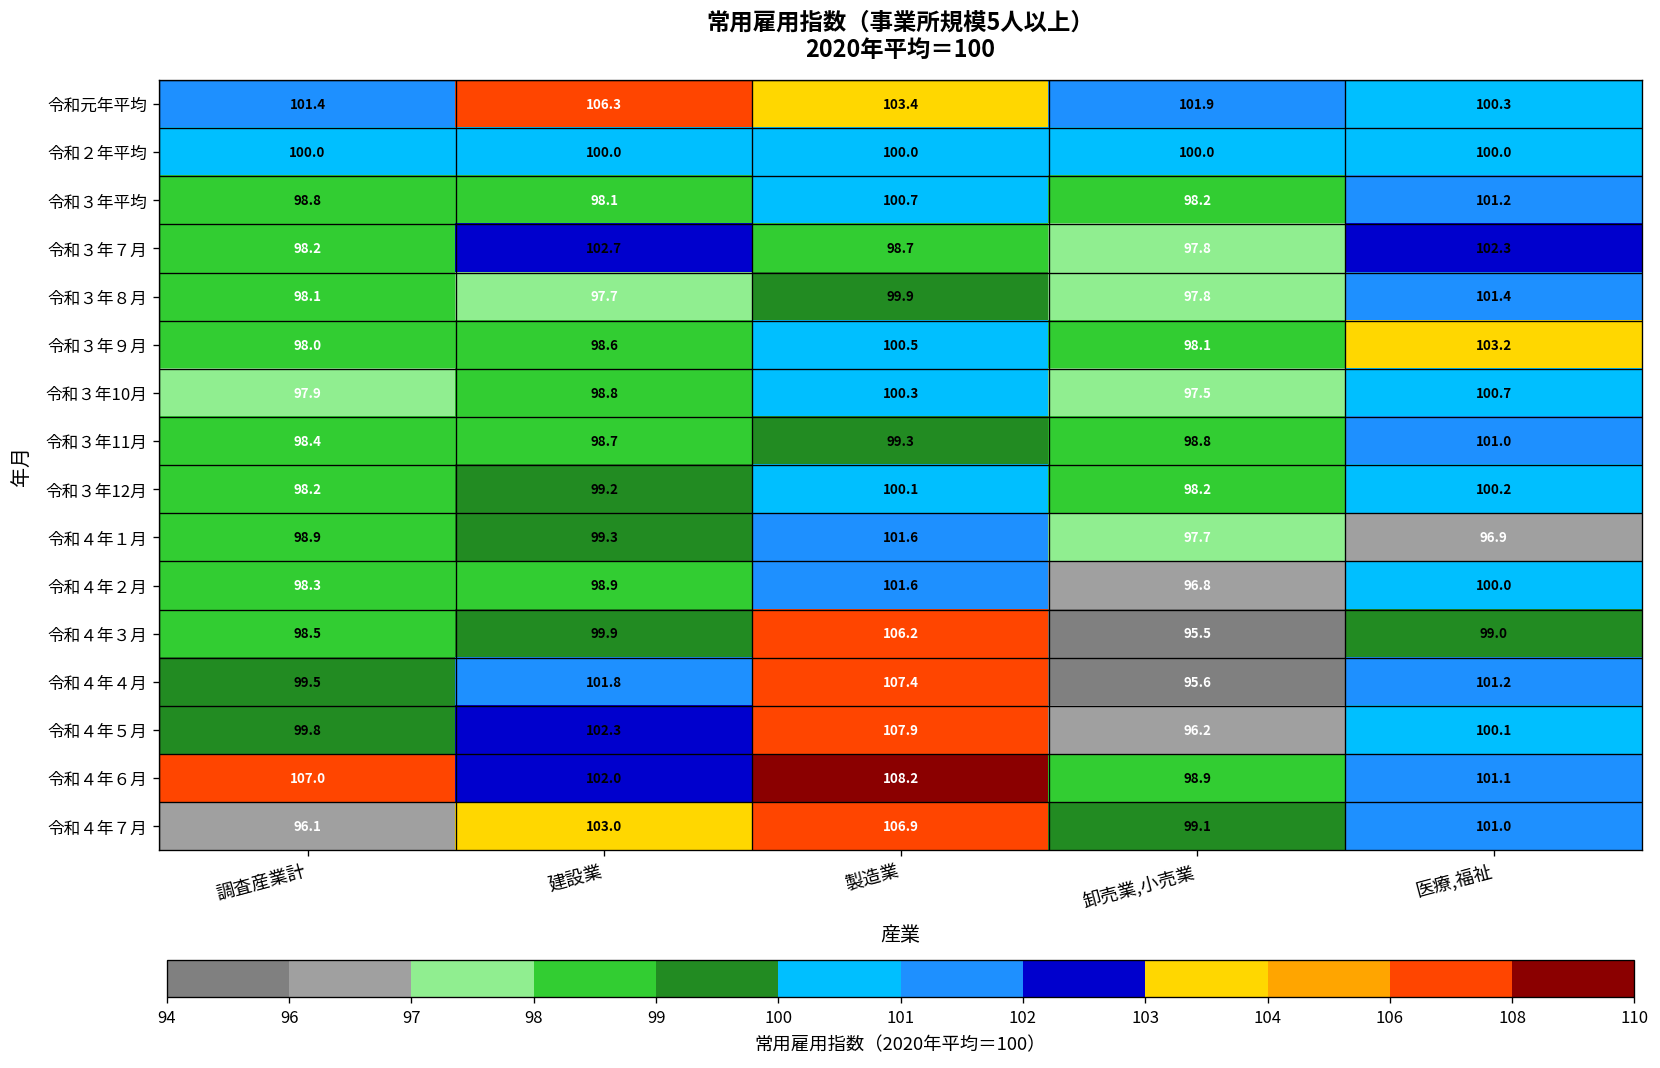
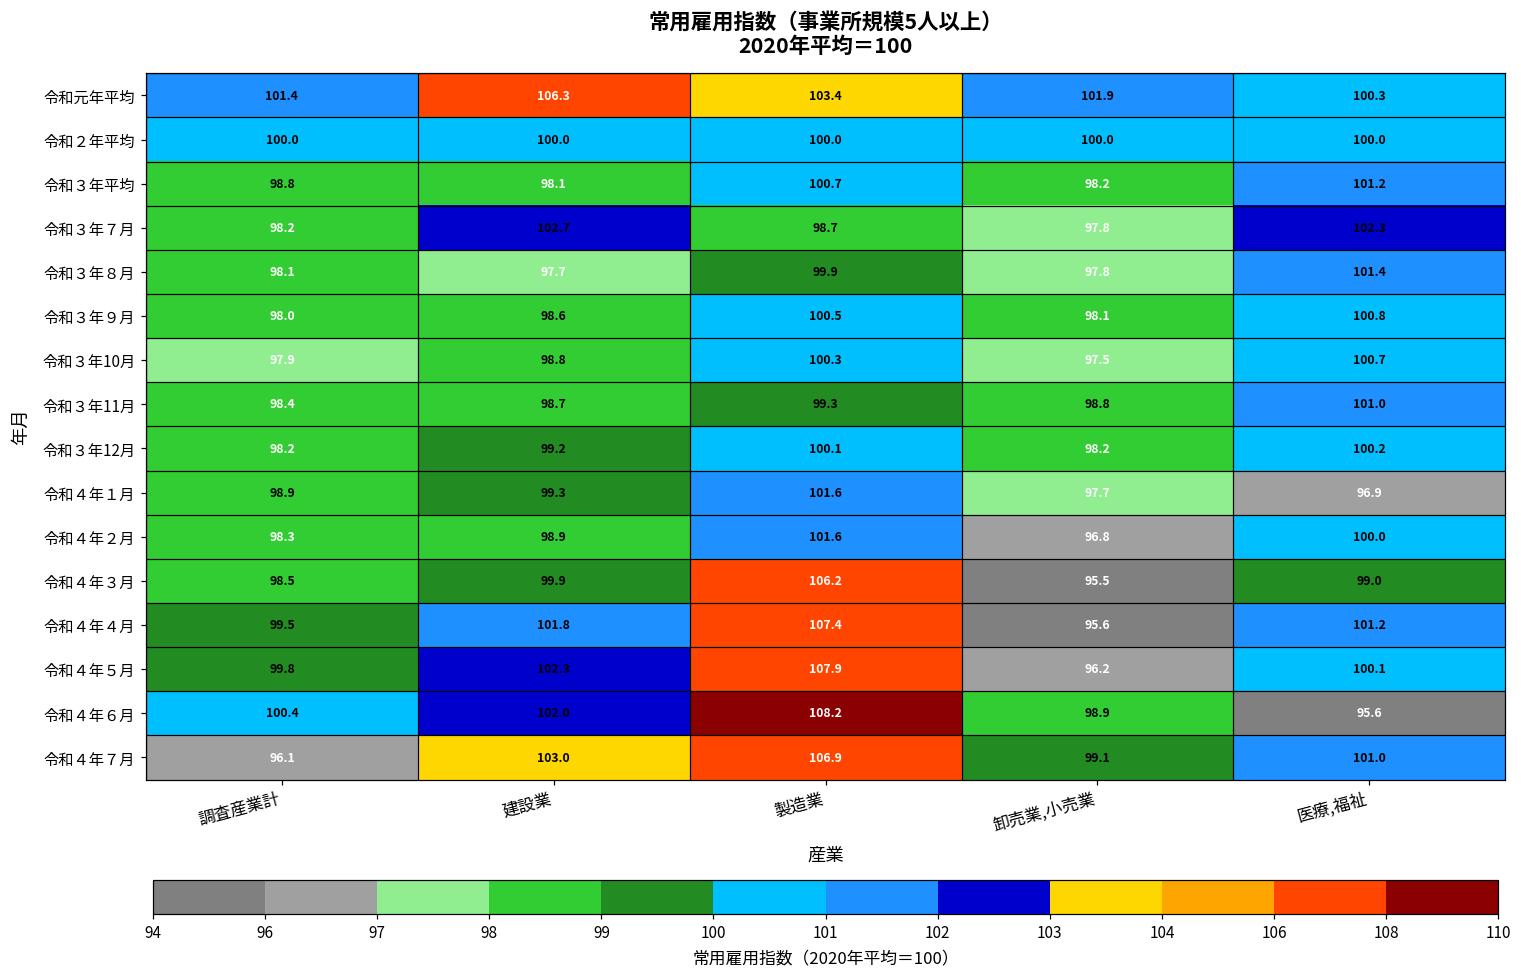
  {
    "令和元年平均": {
      "調査産業計": 101.4,
      "建設業": 106.3,
      "製造業": 103.4,
      "卸売業,小売業": 101.9,
      "医療,福祉": 100.3
    },
    "令和２年平均": {
      "調査産業計": 100.0,
      "建設業": 100.0,
      "製造業": 100.0,
      "卸売業,小売業": 100.0,
      "医療,福祉": 100.0
    },
    "令和３年平均": {
      "調査産業計": 98.8,
      "建設業": 98.1,
      "製造業": 100.7,
      "卸売業,小売業": 98.2,
      "医療,福祉": 101.2
    },
    "令和３年７月": {
      "調査産業計": 98.2,
      "建設業": 102.7,
      "製造業": 98.7,
      "卸売業,小売業": 97.8,
      "医療,福祉": 102.3
    },
    "令和３年８月": {
      "調査産業計": 98.1,
      "建設業": 97.7,
      "製造業": 99.9,
      "卸売業,小売業": 97.8,
      "医療,福祉": 101.4
    },
    "令和３年９月": {
      "調査産業計": 98.0,
      "建設業": 98.6,
      "製造業": 100.5,
      "卸売業,小売業": 98.1,
-     "医療,福祉": 103.2
+     "医療,福祉": 100.8
    },
    "令和３年10月": {
      "調査産業計": 97.9,
      "建設業": 98.8,
      "製造業": 100.3,
      "卸売業,小売業": 97.5,
      "医療,福祉": 100.7
    },
    "令和３年11月": {
      "調査産業計": 98.4,
      "建設業": 98.7,
      "製造業": 99.3,
      "卸売業,小売業": 98.8,
      "医療,福祉": 101.0
    },
    "令和３年12月": {
      "調査産業計": 98.2,
      "建設業": 99.2,
      "製造業": 100.1,
      "卸売業,小売業": 98.2,
      "医療,福祉": 100.2
    },
    "令和４年１月": {
      "調査産業計": 98.9,
      "建設業": 99.3,
      "製造業": 101.6,
      "卸売業,小売業": 97.7,
      "医療,福祉": 96.9
    },
    "令和４年２月": {
      "調査産業計": 98.3,
      "建設業": 98.9,
      "製造業": 101.6,
      "卸売業,小売業": 96.8,
      "医療,福祉": 100.0
    },
    "令和４年３月": {
      "調査産業計": 98.5,
      "建設業": 99.9,
      "製造業": 106.2,
      "卸売業,小売業": 95.5,
      "医療,福祉": 99.0
    },
    "令和４年４月": {
      "調査産業計": 99.5,
      "建設業": 101.8,
      "製造業": 107.4,
      "卸売業,小売業": 95.6,
      "医療,福祉": 101.2
    },
    "令和４年５月": {
      "調査産業計": 99.8,
      "建設業": 102.3,
      "製造業": 107.9,
      "卸売業,小売業": 96.2,
      "医療,福祉": 100.1
    },
    "令和４年６月": {
-     "調査産業計": 107.0,
+     "調査産業計": 100.4,
      "建設業": 102.0,
      "製造業": 108.2,
      "卸売業,小売業": 98.9,
-     "医療,福祉": 101.1
+     "医療,福祉": 95.6
    },
    "令和４年７月": {
      "調査産業計": 96.1,
      "建設業": 103.0,
      "製造業": 106.9,
      "卸売業,小売業": 99.1,
      "医療,福祉": 101.0
    }
  }
